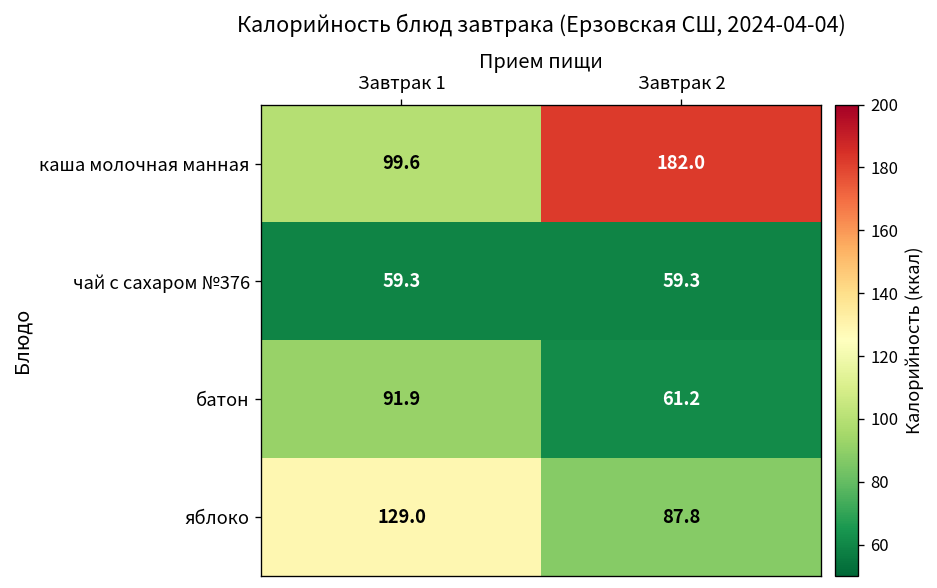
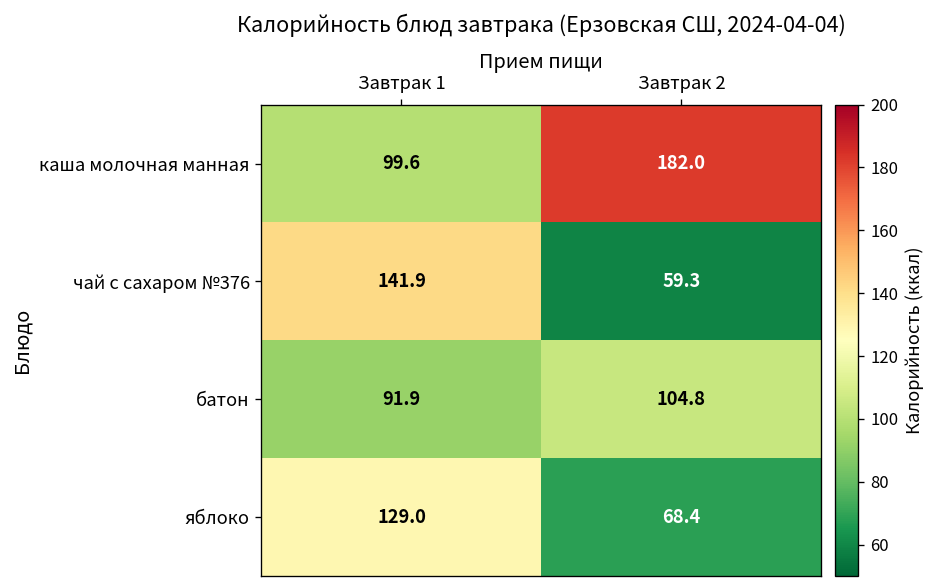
  {
    "каша молочная манная": {
      "Завтрак 1": 99.6,
      "Завтрак 2": 182.0
    },
    "чай с сахаром №376": {
-     "Завтрак 1": 59.3,
+     "Завтрак 1": 141.9,
      "Завтрак 2": 59.3
    },
    "батон": {
      "Завтрак 1": 91.9,
-     "Завтрак 2": 61.2
+     "Завтрак 2": 104.8
    },
    "яблоко": {
      "Завтрак 1": 129.0,
-     "Завтрак 2": 87.8
+     "Завтрак 2": 68.4
    }
  }
